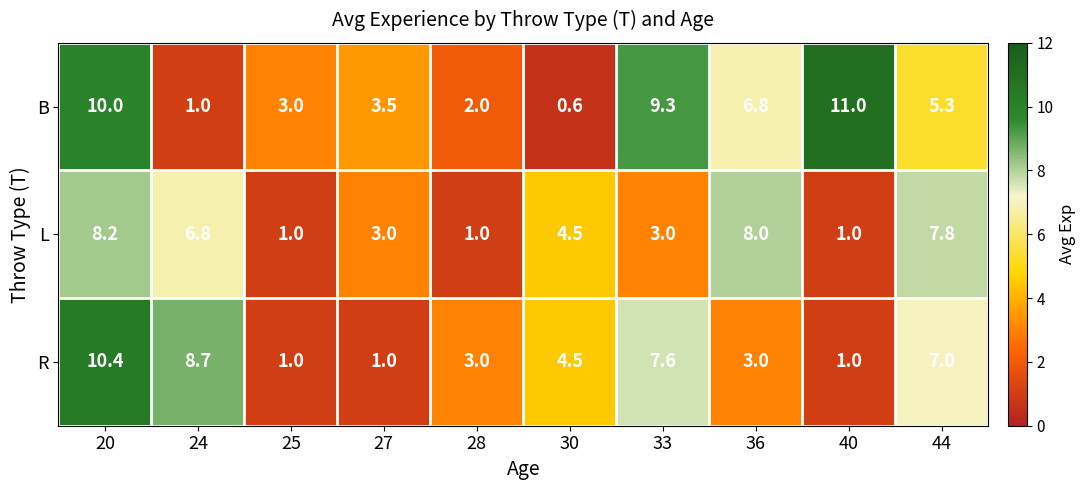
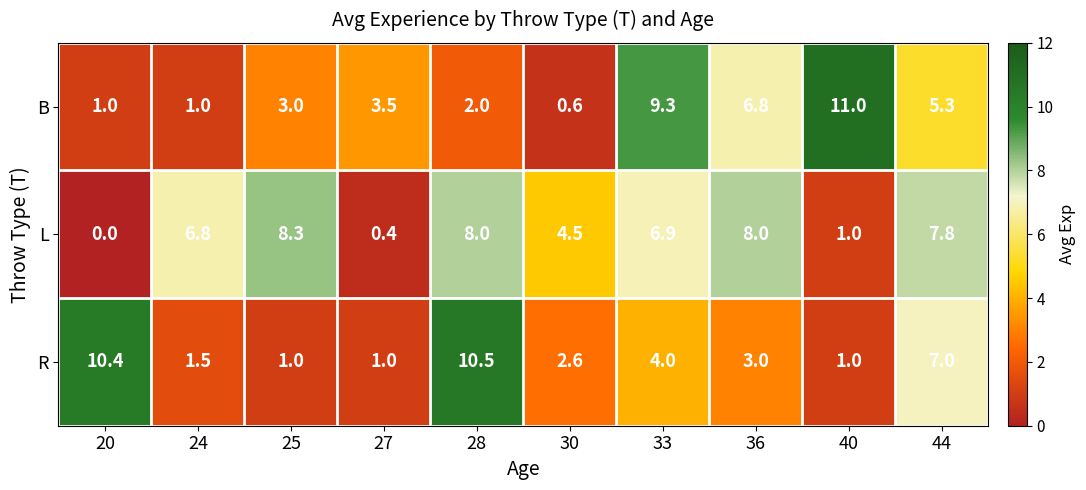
  {
    "B": {
-     "20": 10.0,
+     "20": 1.0,
      "24": 1.0,
      "25": 3.0,
      "27": 3.5,
      "28": 2.0,
      "30": 0.6,
      "33": 9.3,
      "36": 6.8,
      "40": 11.0,
      "44": 5.3
    },
    "L": {
-     "20": 8.2,
+     "20": 0.0,
      "24": 6.8,
-     "25": 1.0,
-     "27": 3.0,
-     "28": 1.0,
+     "25": 8.3,
+     "27": 0.4,
+     "28": 8.0,
      "30": 4.5,
-     "33": 3.0,
+     "33": 6.9,
      "36": 8.0,
      "40": 1.0,
      "44": 7.8
    },
    "R": {
      "20": 10.4,
-     "24": 8.7,
+     "24": 1.5,
      "25": 1.0,
      "27": 1.0,
-     "28": 3.0,
-     "30": 4.5,
-     "33": 7.6,
+     "28": 10.5,
+     "30": 2.6,
+     "33": 4.0,
      "36": 3.0,
      "40": 1.0,
      "44": 7.0
    }
  }
